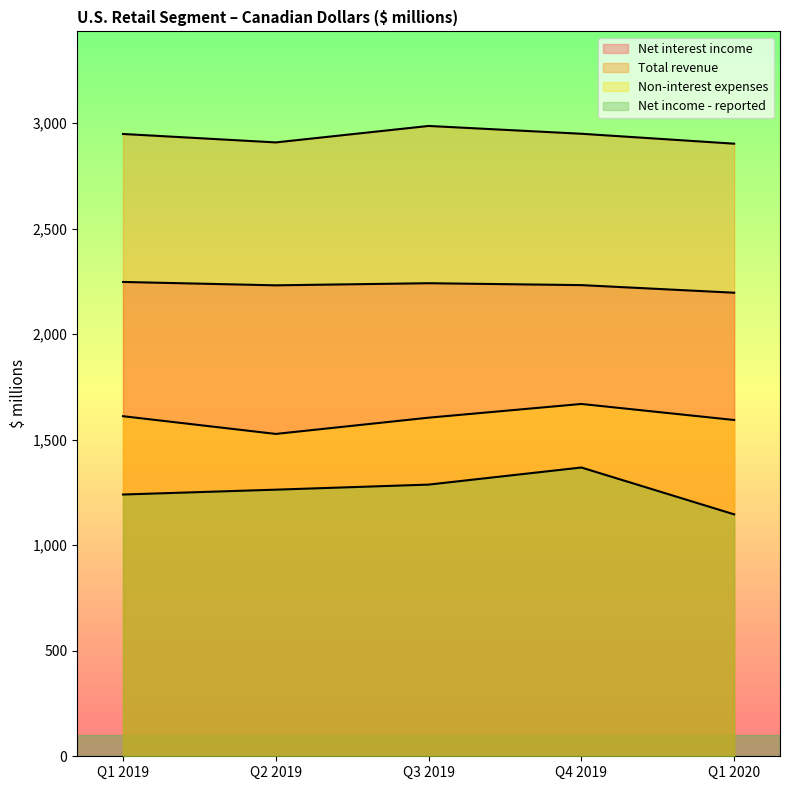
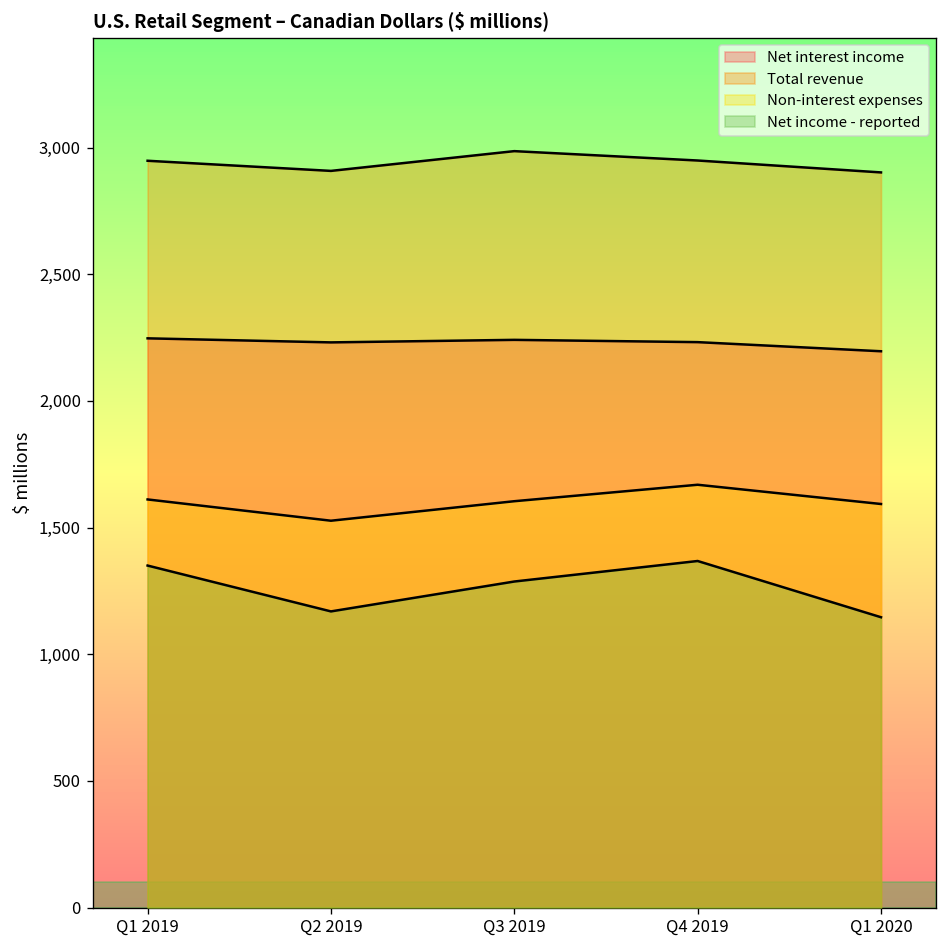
  {
    "Net income - reported": {
-     "Q1 2019": "1,240",
-     "Q2 2019": "1,260",
+     "Q1 2019": "1,350",
+     "Q2 2019": "1,170",
      "Q3 2019": "1,290",
      "Q4 2019": "1,370",
      "Q1 2020": "1,150"
    }
  }
